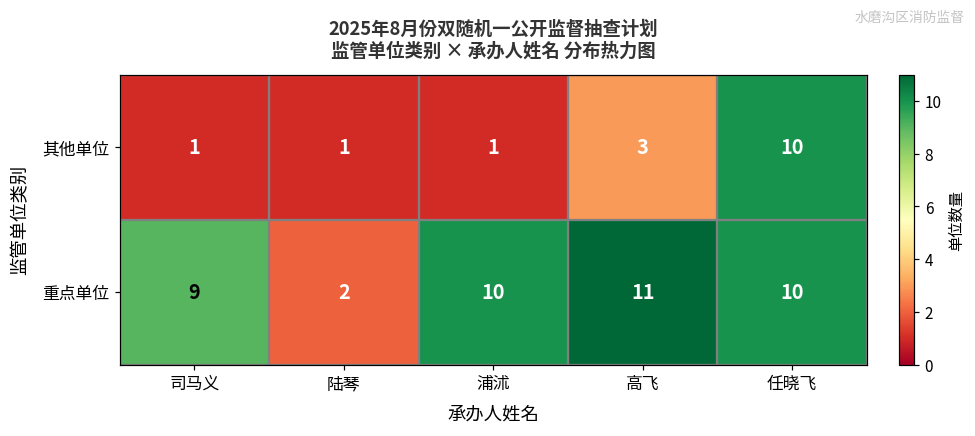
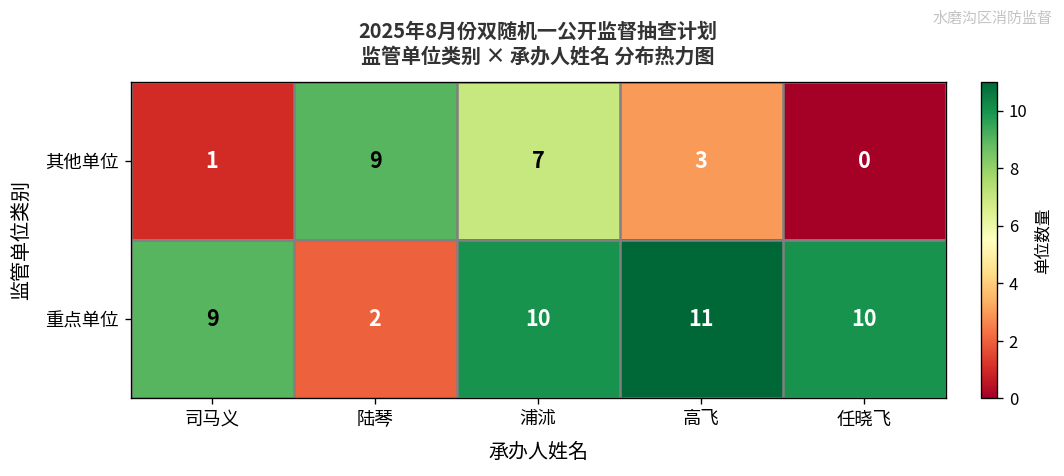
  {
    "其他单位": {
      "司马义": 1,
-     "陆琴": 1,
-     "浦沭": 1,
+     "陆琴": 9,
+     "浦沭": 7,
      "高飞": 3,
-     "任晓飞": 10
+     "任晓飞": 0
    },
    "重点单位": {
      "司马义": 9,
      "陆琴": 2,
      "浦沭": 10,
      "高飞": 11,
      "任晓飞": 10
    }
  }
